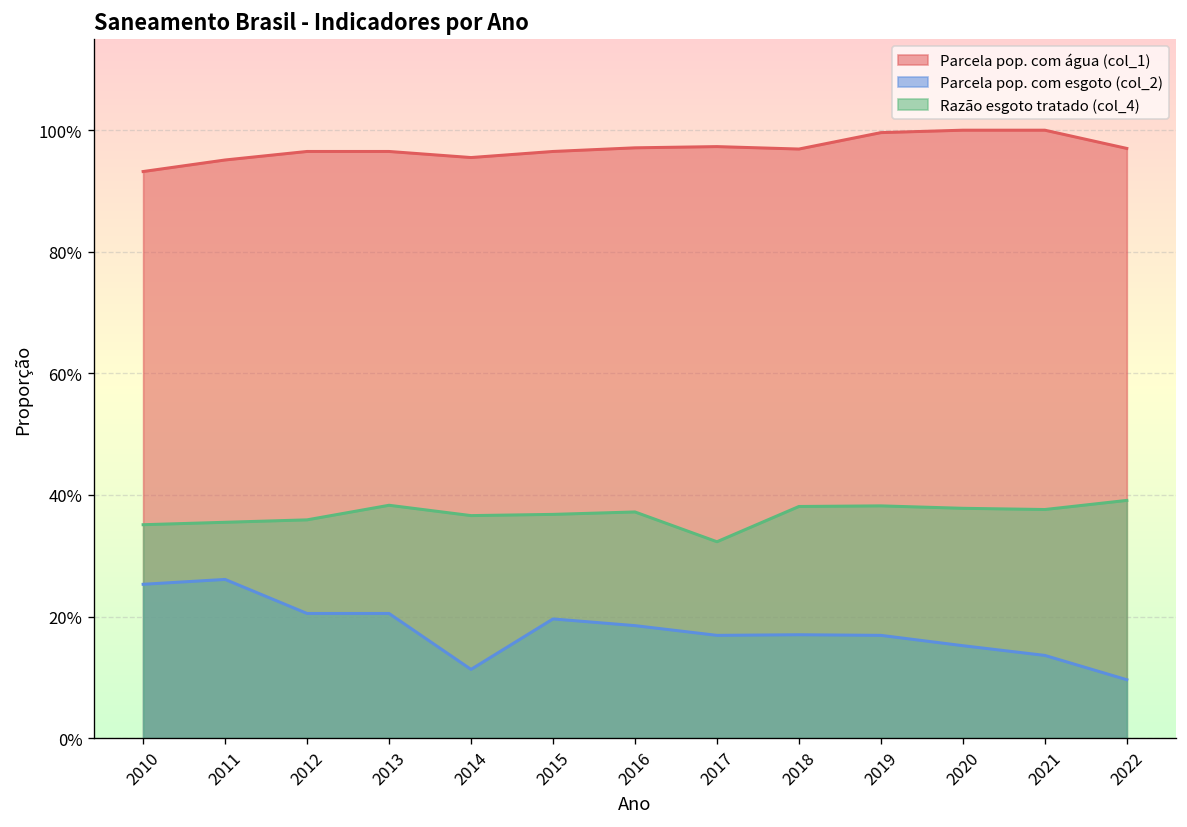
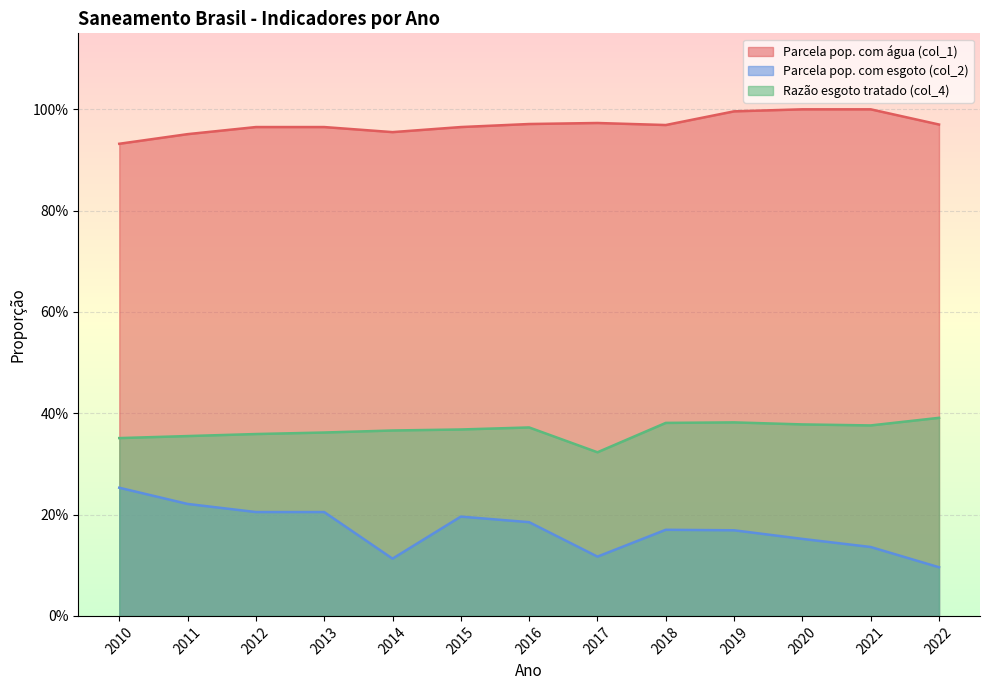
  {
    "Parcela pop. com água (col_1)": {
      "2010": "93%",
      "2011": "95%",
      "2012": "97%",
      "2013": "97%",
      "2014": "96%",
      "2015": "97%",
      "2016": "97%",
      "2017": "97%",
      "2018": "97%",
      "2019": "100%",
      "2020": "100%",
      "2021": "100%",
      "2022": "97%"
    },
    "Parcela pop. com esgoto (col_2)": {
      "2010": "25%",
-     "2011": "26%",
+     "2011": "22%",
      "2012": "21%",
      "2013": "21%",
      "2014": "11%",
      "2015": "20%",
      "2016": "19%",
-     "2017": "17%",
+     "2017": "12%",
      "2018": "17%",
      "2019": "17%",
      "2020": "15%",
      "2021": "14%",
      "2022": "10%"
    },
    "Razão esgoto tratado (col_4)": {
      "2010": "35%",
      "2011": "36%",
      "2012": "36%",
-     "2013": "38%",
+     "2013": "36%",
      "2014": "37%",
      "2015": "37%",
      "2016": "37%",
      "2017": "32%",
      "2018": "38%",
      "2019": "38%",
      "2020": "38%",
      "2021": "38%",
      "2022": "39%"
    }
  }
